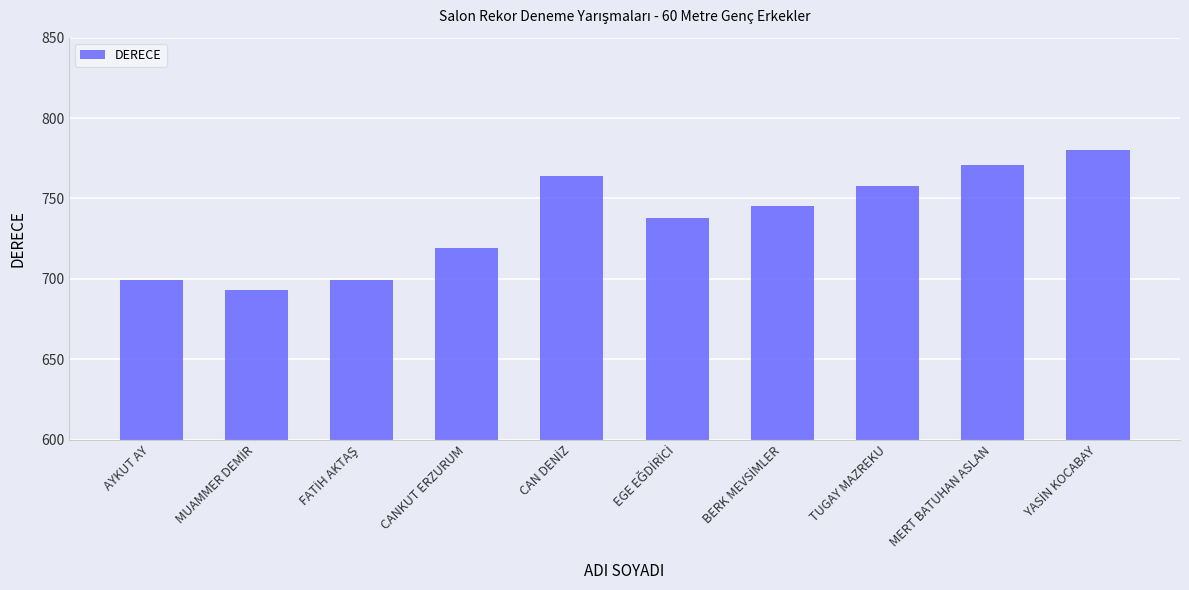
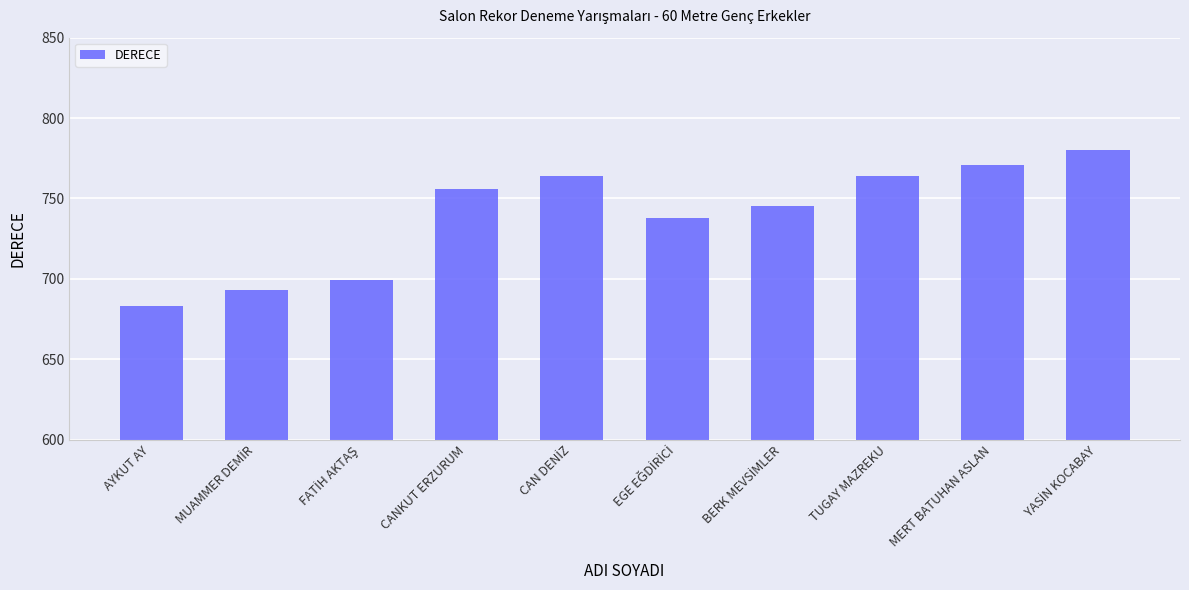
  {
-   "AYKUT AY": 699,
+   "AYKUT AY": 683,
    "MUAMMER DEMİR": 693,
    "FATİH AKTAŞ": 699,
-   "CANKUT ERZURUM": 719,
+   "CANKUT ERZURUM": 756,
    "CAN DENİZ": 764,
    "EGE EĞDİRİCİ": 738,
    "BERK MEVSİMLER": 745,
-   "TUGAY MAZREKU": 758,
+   "TUGAY MAZREKU": 764,
    "MERT BATUHAN ASLAN": 771,
    "YASİN KOCABAY": 780
  }
